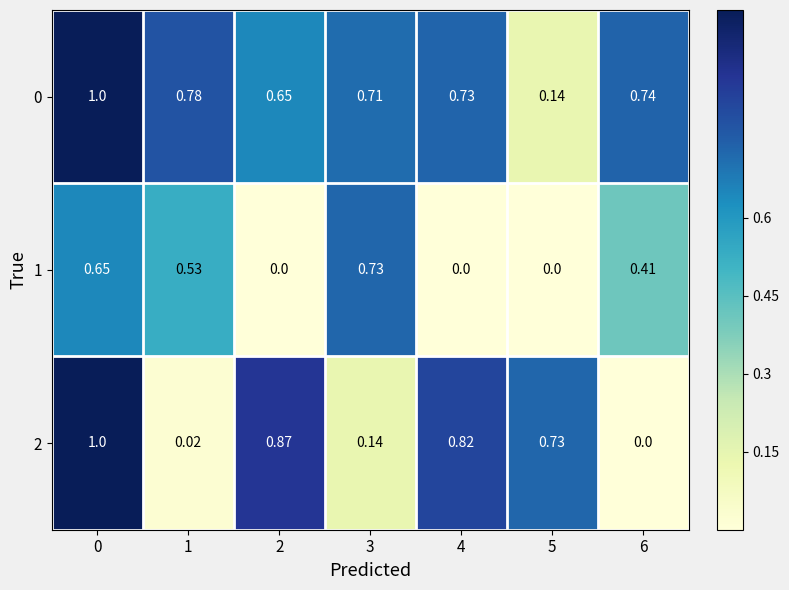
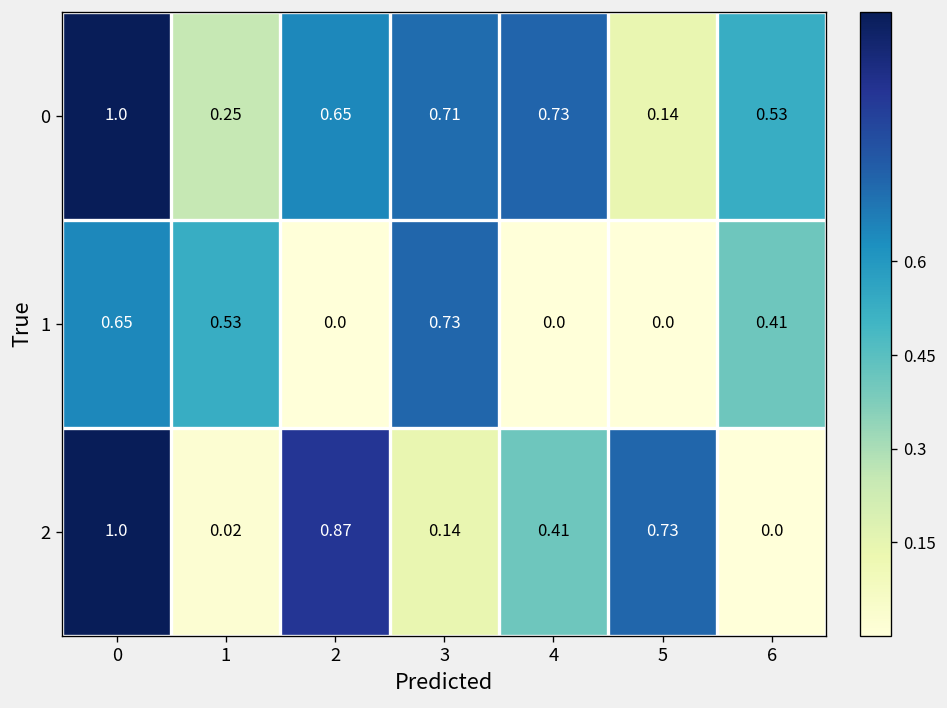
  {
    "0": {
      "0": 1.0,
-     "1": 0.78,
+     "1": 0.25,
      "2": 0.65,
      "3": 0.71,
      "4": 0.73,
      "5": 0.14,
-     "6": 0.74
+     "6": 0.53
    },
    "1": {
      "0": 0.65,
      "1": 0.53,
      "2": 0.0,
      "3": 0.73,
      "4": 0.0,
      "5": 0.0,
      "6": 0.41
    },
    "2": {
      "0": 1.0,
      "1": 0.02,
      "2": 0.87,
      "3": 0.14,
-     "4": 0.82,
+     "4": 0.41,
      "5": 0.73,
      "6": 0.0
    }
  }
